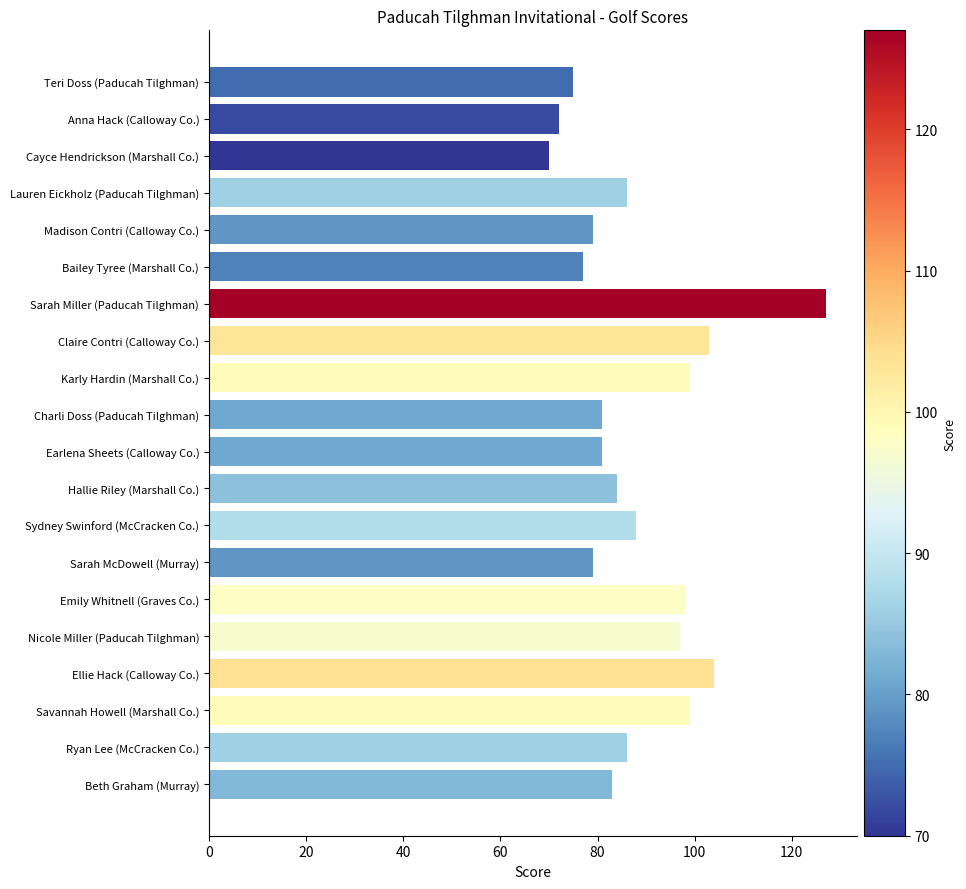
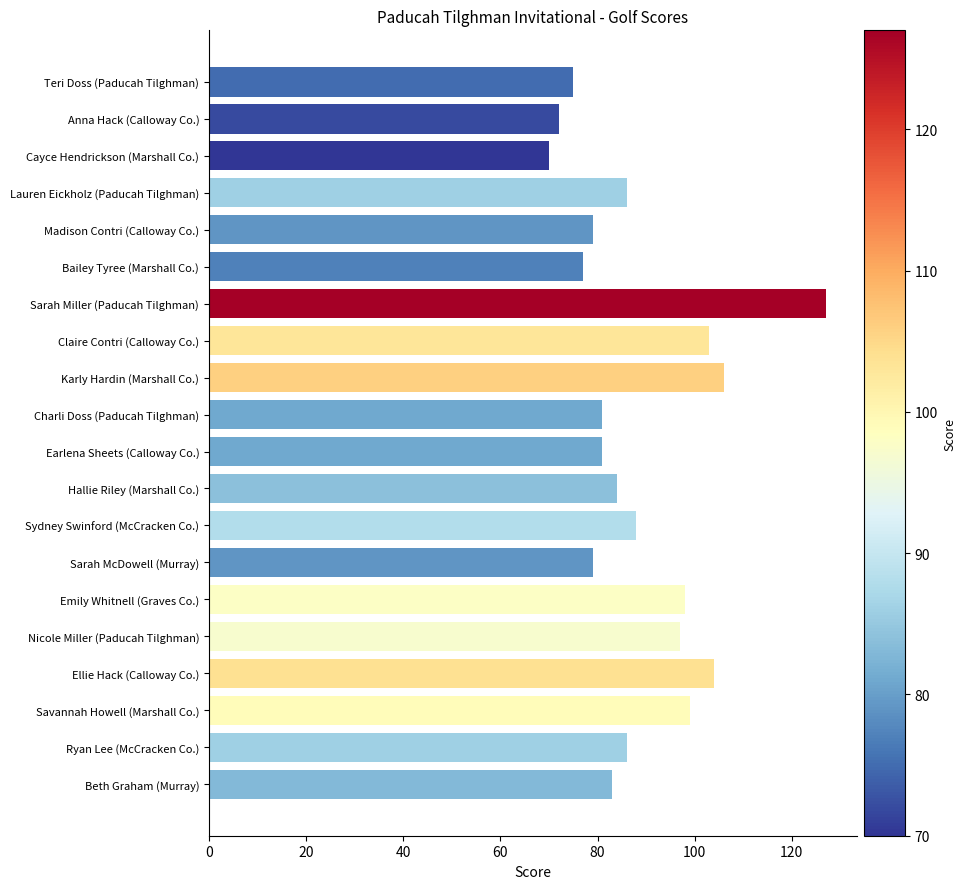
  {
    "Teri Doss (Paducah Tilghman)": 75,
    "Anna Hack (Calloway Co.)": 72,
    "Cayce Hendrickson (Marshall Co.)": 70,
    "Lauren Eickholz (Paducah Tilghman)": 86,
    "Madison Contri (Calloway Co.)": 79,
    "Bailey Tyree (Marshall Co.)": 77,
    "Sarah Miller (Paducah Tilghman)": 127,
    "Claire Contri (Calloway Co.)": 103,
-   "Karly Hardin (Marshall Co.)": 99,
+   "Karly Hardin (Marshall Co.)": 106,
    "Charli Doss (Paducah Tilghman)": 81,
    "Earlena Sheets (Calloway Co.)": 81,
    "Hallie Riley (Marshall Co.)": 84,
    "Sydney Swinford (McCracken Co.)": 88,
    "Sarah McDowell (Murray)": 79,
    "Emily Whitnell (Graves Co.)": 98,
    "Nicole Miller (Paducah Tilghman)": 97,
    "Ellie Hack (Calloway Co.)": 104,
    "Savannah Howell (Marshall Co.)": 99,
    "Ryan Lee (McCracken Co.)": 86,
    "Beth Graham (Murray)": 83
  }
